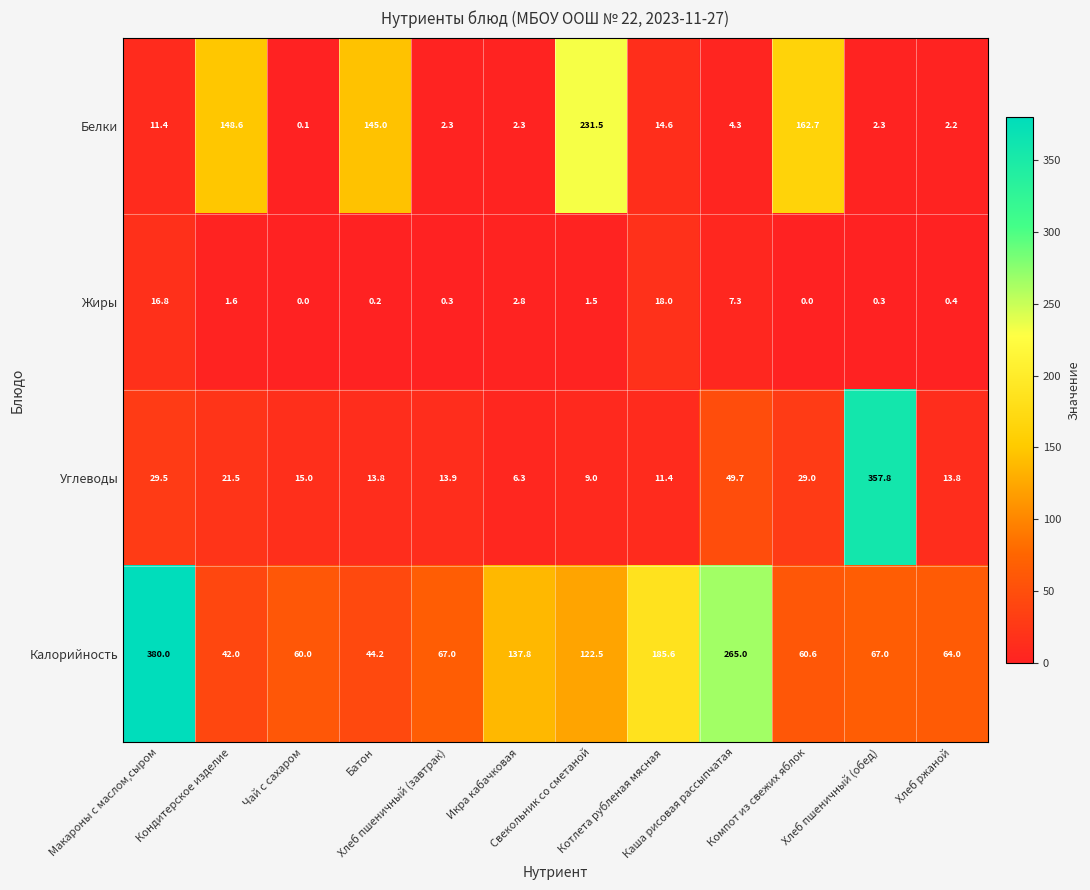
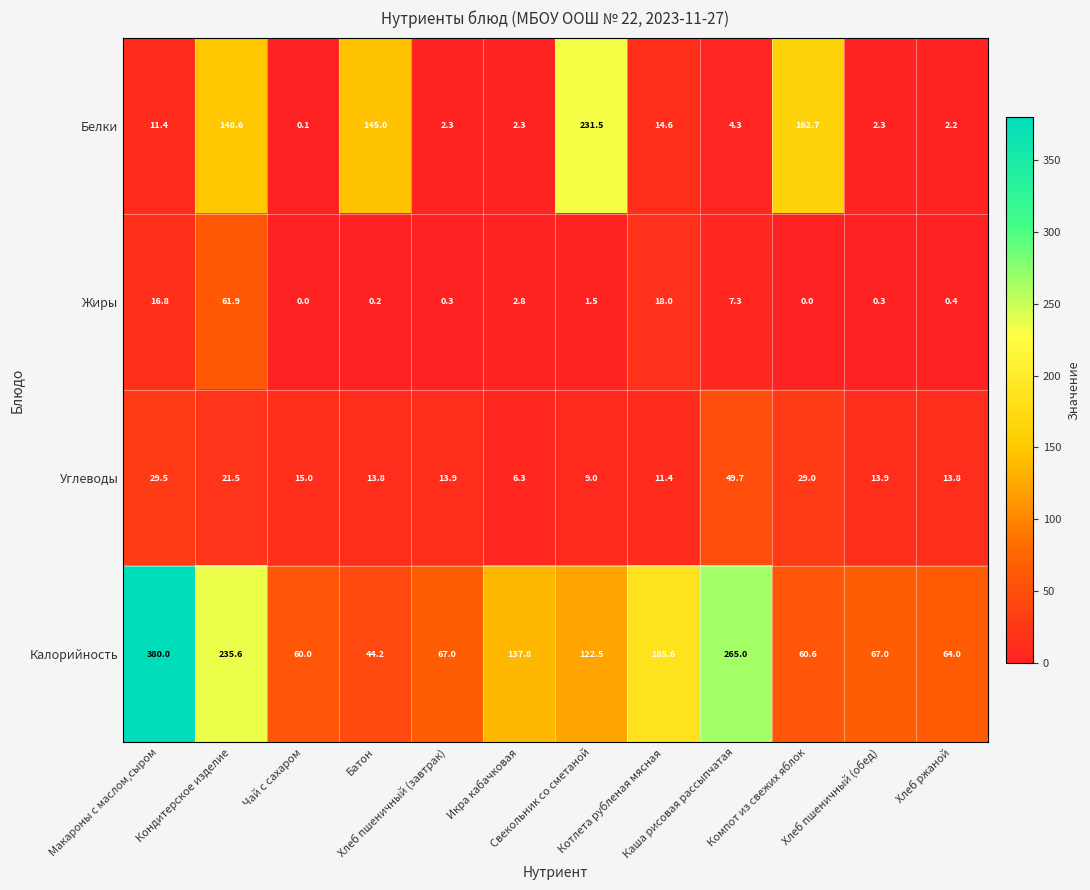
  {
    "Белки": {
      "Макароны с маслом,сыром": 11.4,
      "Кондитерское изделие": 148.6,
      "Чай с сахаром": 0.1,
      "Батон": 145.0,
      "Хлеб пшеничный (завтрак)": 2.3,
      "Икра кабачковая": 2.3,
      "Свекольник со сметаной": 231.5,
      "Котлета рубленая мясная": 14.6,
      "Каша рисовая рассыпчатая": 4.3,
      "Компот из свежих яблок": 162.7,
      "Хлеб пшеничный (обед)": 2.3,
      "Хлеб ржаной": 2.2
    },
    "Жиры": {
      "Макароны с маслом,сыром": 16.8,
-     "Кондитерское изделие": 1.6,
+     "Кондитерское изделие": 61.9,
      "Чай с сахаром": 0.0,
      "Батон": 0.2,
      "Хлеб пшеничный (завтрак)": 0.3,
      "Икра кабачковая": 2.8,
      "Свекольник со сметаной": 1.5,
      "Котлета рубленая мясная": 18.0,
      "Каша рисовая рассыпчатая": 7.3,
      "Компот из свежих яблок": 0.0,
      "Хлеб пшеничный (обед)": 0.3,
      "Хлеб ржаной": 0.4
    },
    "Углеводы": {
      "Макароны с маслом,сыром": 29.5,
      "Кондитерское изделие": 21.5,
      "Чай с сахаром": 15.0,
      "Батон": 13.8,
      "Хлеб пшеничный (завтрак)": 13.9,
      "Икра кабачковая": 6.3,
      "Свекольник со сметаной": 9.0,
      "Котлета рубленая мясная": 11.4,
      "Каша рисовая рассыпчатая": 49.7,
      "Компот из свежих яблок": 29.0,
-     "Хлеб пшеничный (обед)": 357.8,
+     "Хлеб пшеничный (обед)": 13.9,
      "Хлеб ржаной": 13.8
    },
    "Калорийность": {
      "Макароны с маслом,сыром": 380.0,
-     "Кондитерское изделие": 42.0,
+     "Кондитерское изделие": 235.6,
      "Чай с сахаром": 60.0,
      "Батон": 44.2,
      "Хлеб пшеничный (завтрак)": 67.0,
      "Икра кабачковая": 137.8,
      "Свекольник со сметаной": 122.5,
      "Котлета рубленая мясная": 185.6,
      "Каша рисовая рассыпчатая": 265.0,
      "Компот из свежих яблок": 60.6,
      "Хлеб пшеничный (обед)": 67.0,
      "Хлеб ржаной": 64.0
    }
  }
